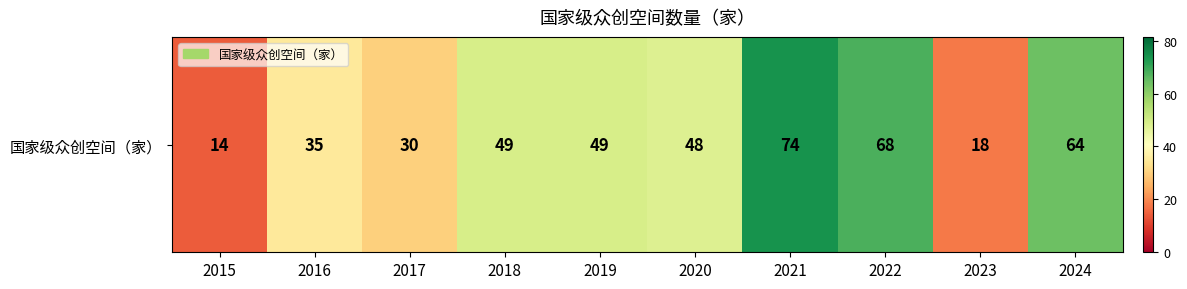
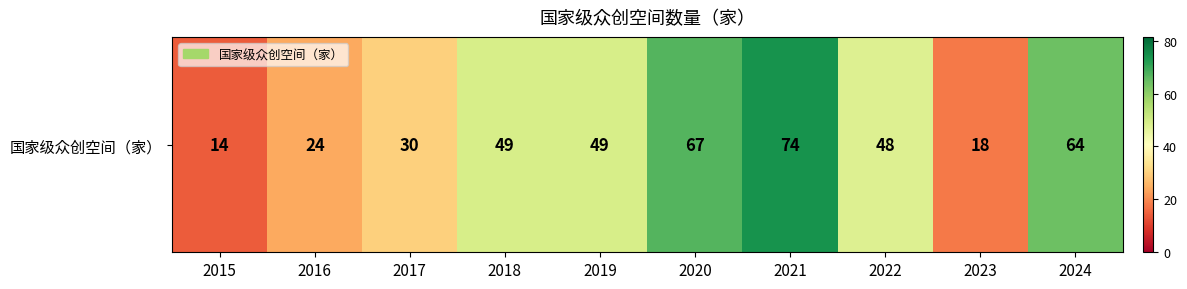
  {
    "国家级众创空间（家）": {
      "2015": 14,
-     "2016": 35,
+     "2016": 24,
      "2017": 30,
      "2018": 49,
      "2019": 49,
-     "2020": 48,
+     "2020": 67,
      "2021": 74,
-     "2022": 68,
+     "2022": 48,
      "2023": 18,
      "2024": 64
    }
  }
